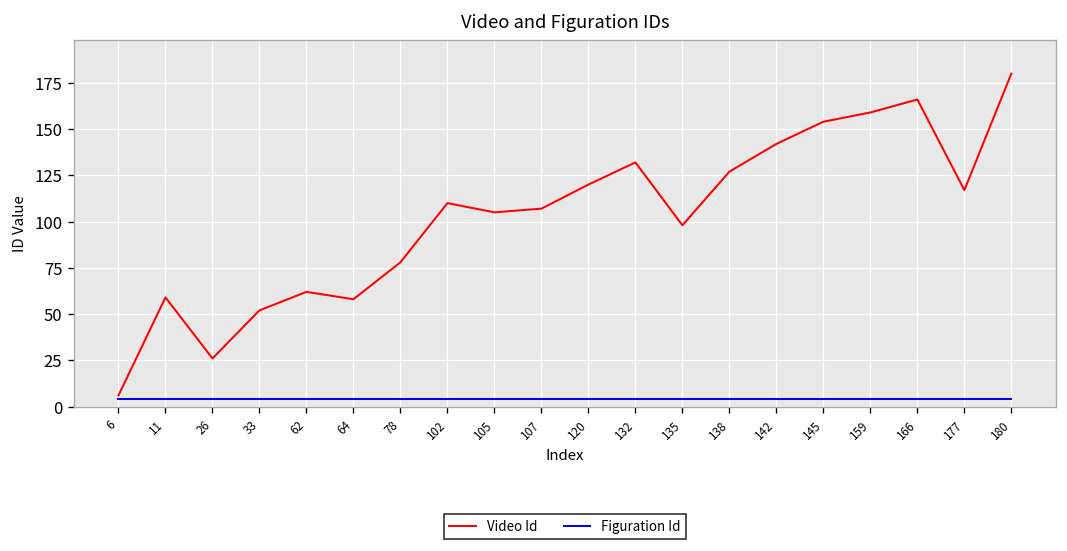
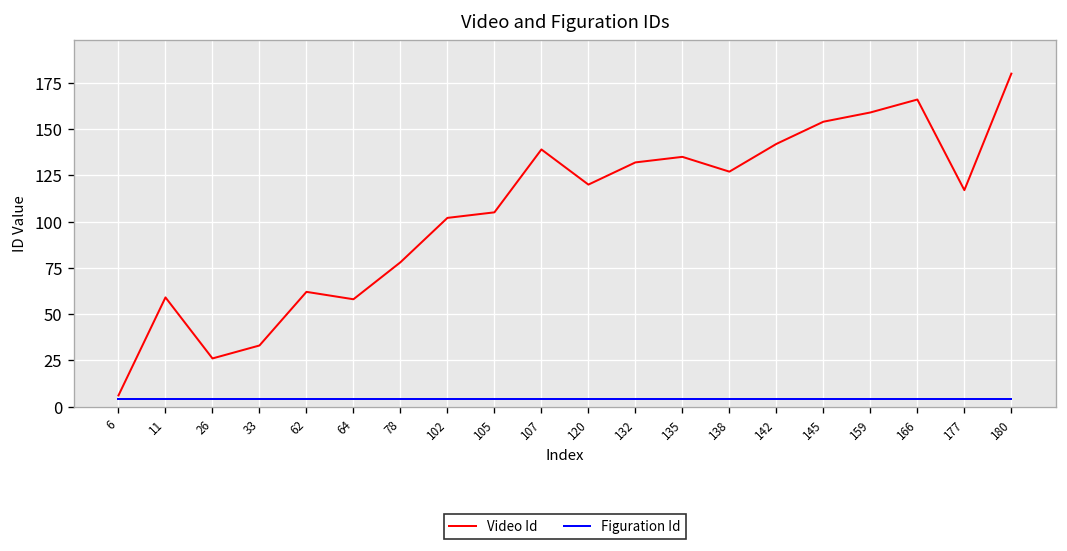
  {
    "Video Id": {
      "6": 6,
      "11": 59,
      "26": 26,
-     "33": 52,
+     "33": 33,
      "62": 62,
      "64": 58,
      "78": 78,
-     "102": 110,
+     "102": 102,
      "105": 105,
-     "107": 107,
+     "107": 139,
      "120": 120,
      "132": 132,
-     "135": 98,
+     "135": 135,
      "138": 127,
      "142": 142,
      "145": 154,
      "159": 159,
      "166": 166,
      "177": 117,
      "180": 180
    },
    "Figuration Id": {
      "6": 4,
      "11": 4,
      "26": 4,
      "33": 4,
      "62": 4,
      "64": 4,
      "78": 4,
      "102": 4,
      "105": 4,
      "107": 4,
      "120": 4,
      "132": 4,
      "135": 4,
      "138": 4,
      "142": 4,
      "145": 4,
      "159": 4,
      "166": 4,
      "177": 4,
      "180": 4
    }
  }
